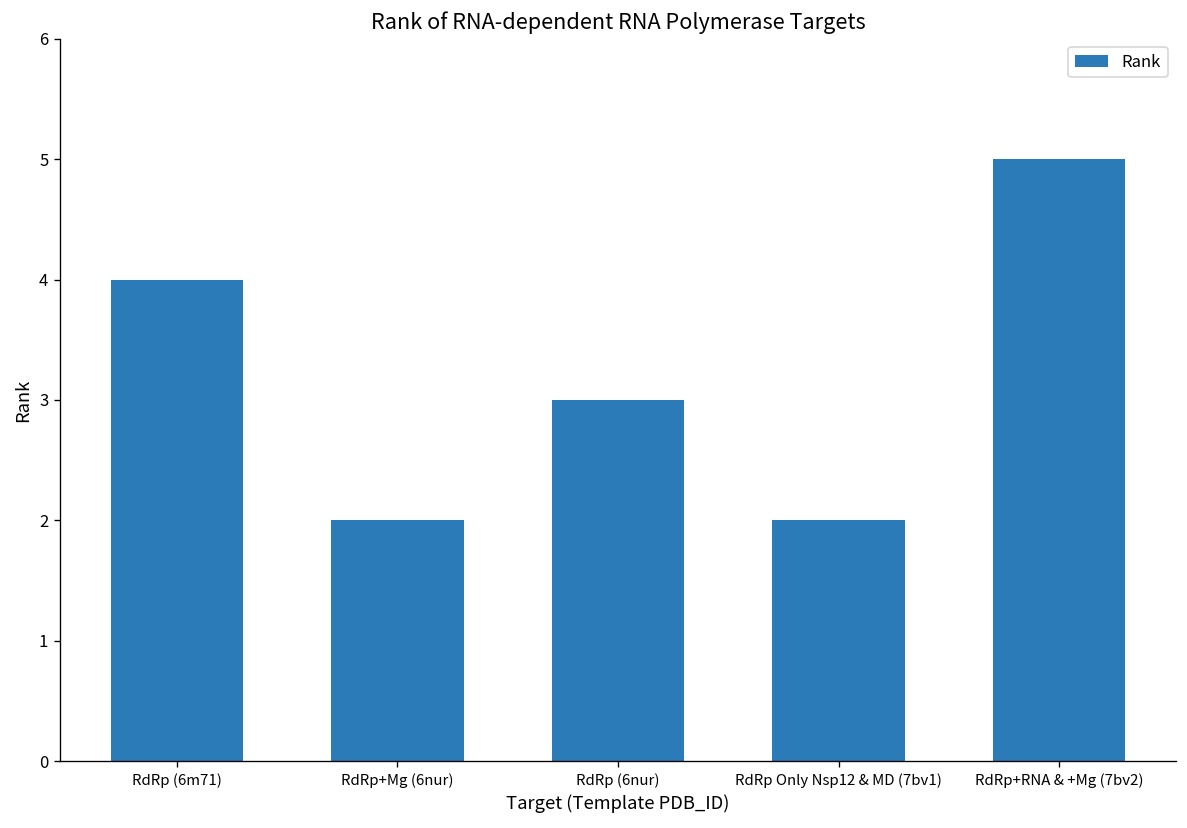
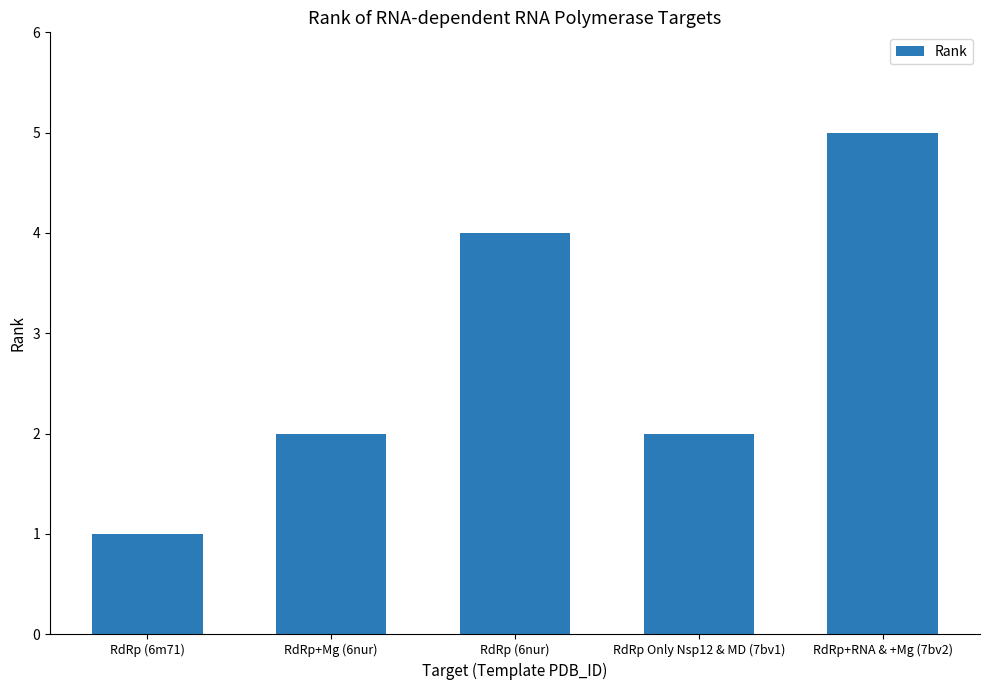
  {
-   "RdRp (6m71)": 4,
+   "RdRp (6m71)": 1,
    "RdRp+Mg (6nur)": 2,
-   "RdRp (6nur)": 3,
+   "RdRp (6nur)": 4,
    "RdRp Only Nsp12 & MD (7bv1)": 2,
    "RdRp+RNA & +Mg (7bv2)": 5
  }
